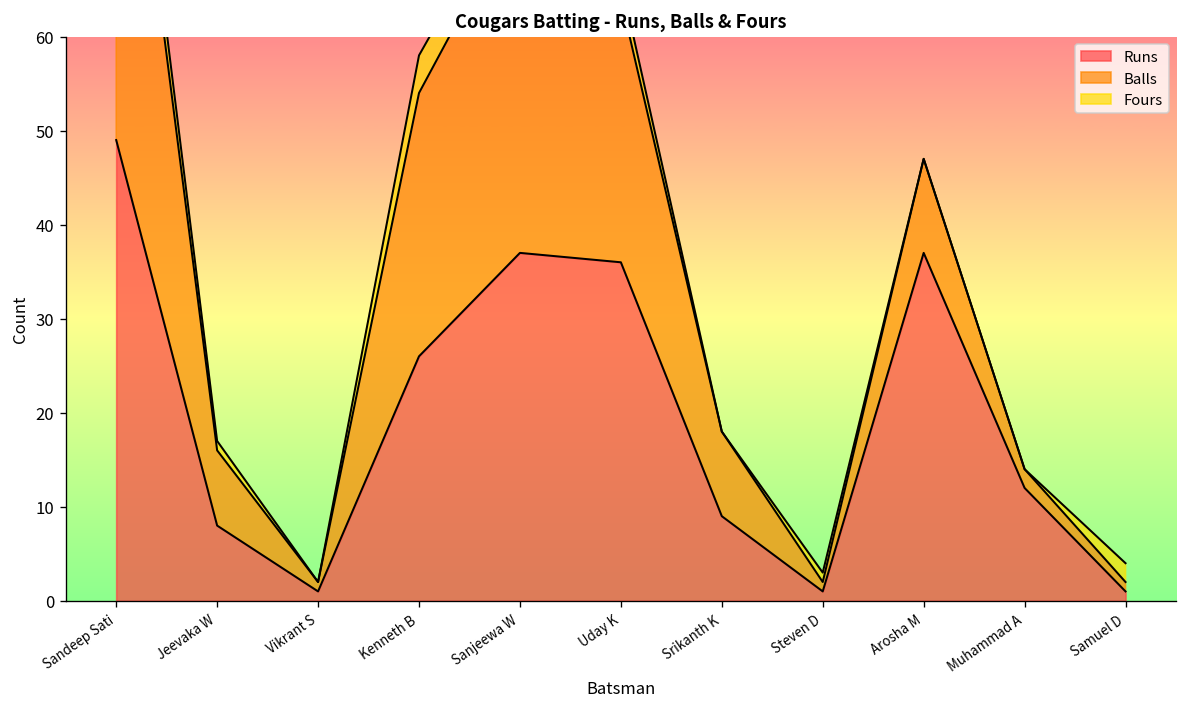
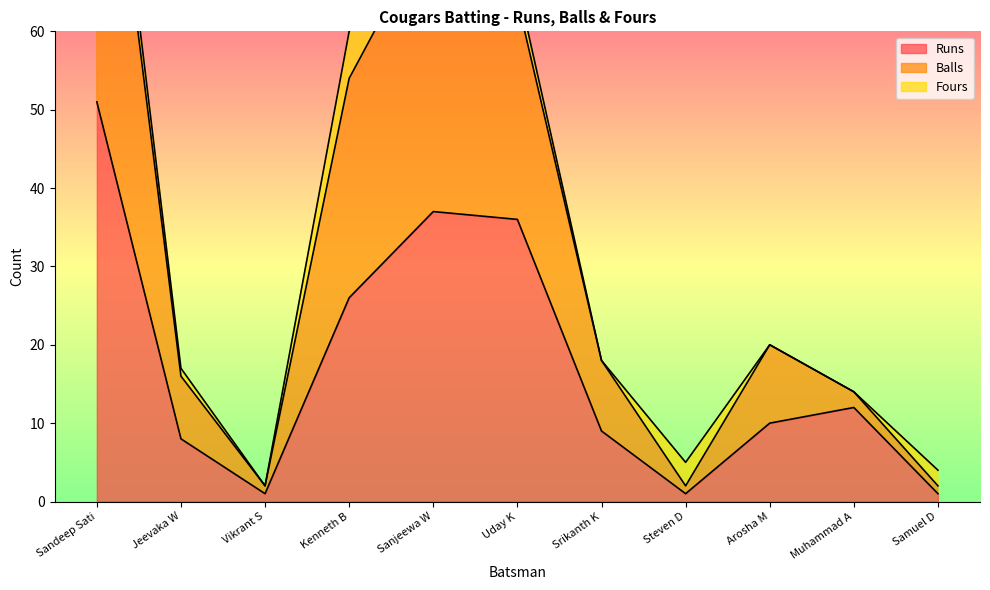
  {
    "Runs": {
-     "Sandeep Sati": 49,
+     "Sandeep Sati": 51,
      "Jeevaka W": 8,
      "Vikrant S": 1,
      "Kenneth B": 26,
      "Sanjeewa W": 37,
      "Uday K": 36,
      "Srikanth K": 9,
      "Steven D": 1,
-     "Arosha M": 37,
+     "Arosha M": 10,
      "Muhammad A": 12,
      "Samuel D": 1
    },
    "Balls": {
      "Jeevaka W": 8,
      "Kenneth B": 28,
      "Steven D": 1,
      "Samuel D": 1
    },
    "Fours": {
      "Jeevaka W": 1,
-     "Kenneth B": 4,
-     "Steven D": 1,
+     "Kenneth B": 6,
+     "Steven D": 3,
      "Samuel D": 2
    }
  }
